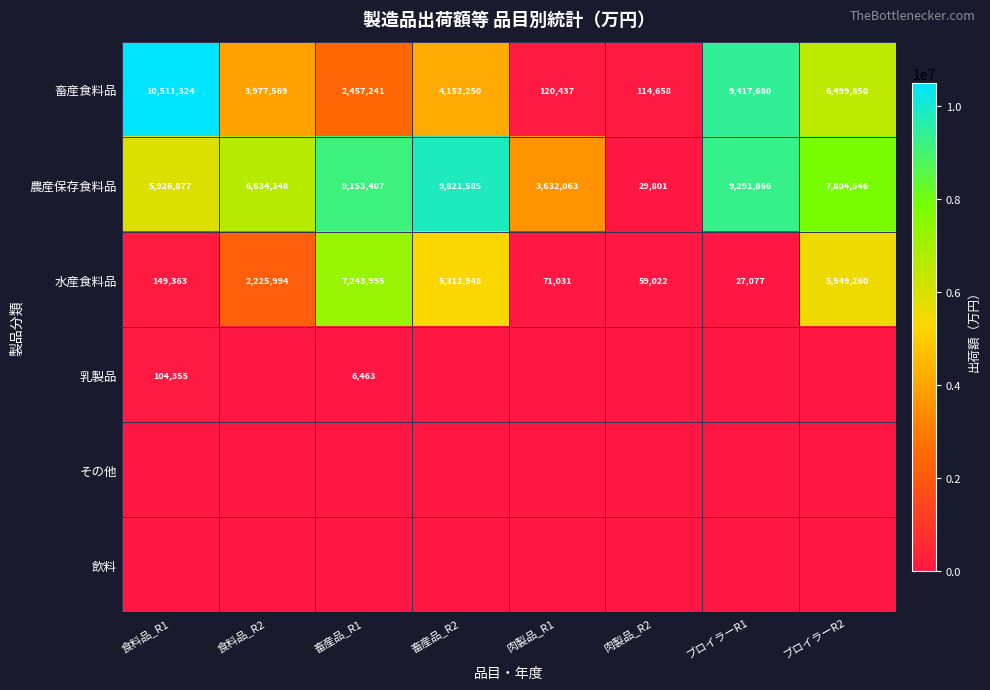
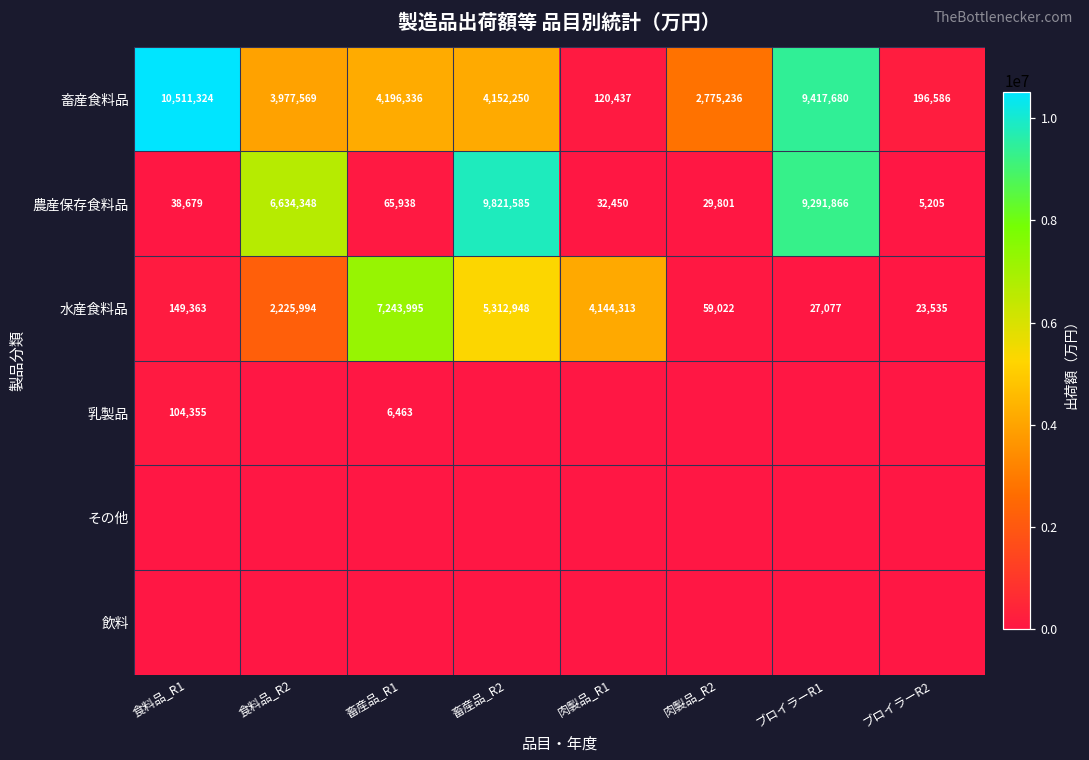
  {
    "畜産食料品": {
      "食料品_R1": "10,511,324",
      "食料品_R2": "3,977,569",
-     "畜産品_R1": "2,457,241",
+     "畜産品_R1": "4,196,336",
      "畜産品_R2": "4,152,250",
      "肉製品_R1": "120,437",
-     "肉製品_R2": "114,658",
+     "肉製品_R2": "2,775,236",
      "ブロイラーR1": "9,417,680",
-     "ブロイラーR2": "6,499,850"
+     "ブロイラーR2": "196,586"
    },
    "農産保存食料品": {
-     "食料品_R1": "5,926,877",
+     "食料品_R1": "38,679",
      "食料品_R2": "6,634,348",
-     "畜産品_R1": "9,153,407",
+     "畜産品_R1": "65,938",
      "畜産品_R2": "9,821,585",
-     "肉製品_R1": "3,632,063",
+     "肉製品_R1": "32,450",
      "肉製品_R2": "29,801",
      "ブロイラーR1": "9,291,866",
-     "ブロイラーR2": "7,804,546"
+     "ブロイラーR2": "5,205"
    },
    "水産食料品": {
      "食料品_R1": "149,363",
      "食料品_R2": "2,225,994",
      "畜産品_R1": "7,243,995",
      "畜産品_R2": "5,312,948",
-     "肉製品_R1": "71,031",
+     "肉製品_R1": "4,144,313",
      "肉製品_R2": "59,022",
      "ブロイラーR1": "27,077",
-     "ブロイラーR2": "5,549,260"
+     "ブロイラーR2": "23,535"
    },
    "乳製品": {
      "食料品_R1": "104,355",
      "畜産品_R1": "6,463"
    }
  }
